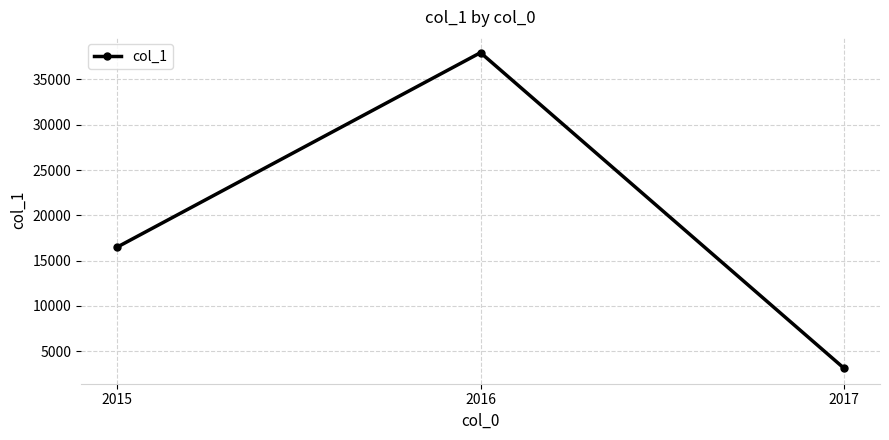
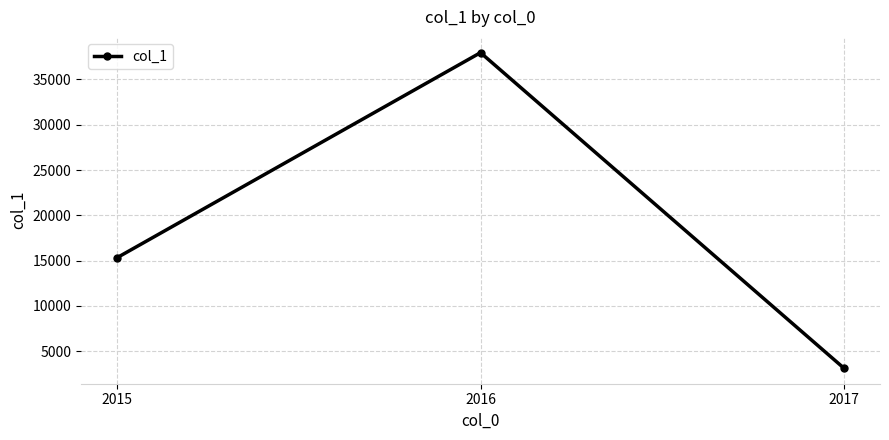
  {
-   "2015": 16000,
+   "2015": 15000,
    "2016": 38000,
    "2017": 3000
  }
